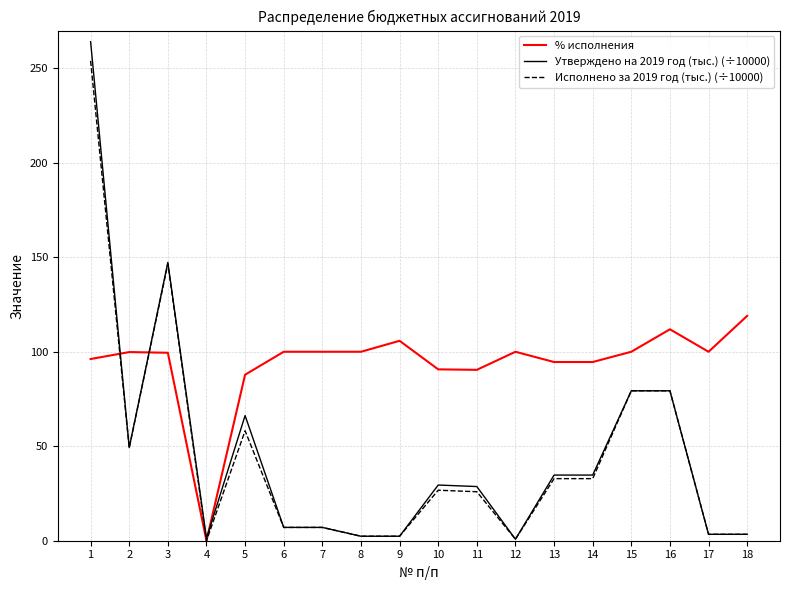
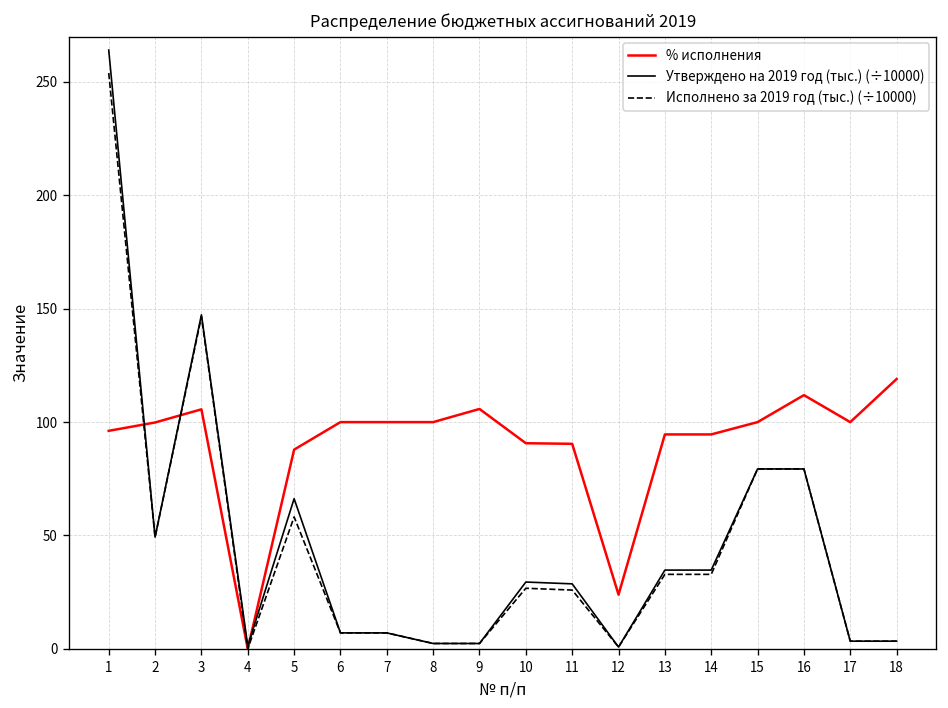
  {
    "% исполнения": {
      "1": 96,
      "2": 100,
-     "3": 99,
+     "3": 106,
      "5": 88,
      "6": 100,
      "7": 100,
      "8": 100,
      "9": 106,
      "10": 91,
      "11": 90,
-     "12": 100,
+     "12": 24,
      "13": 95,
      "14": 95,
      "15": 100,
      "16": 112,
      "17": 100,
      "18": 119
    }
  }
